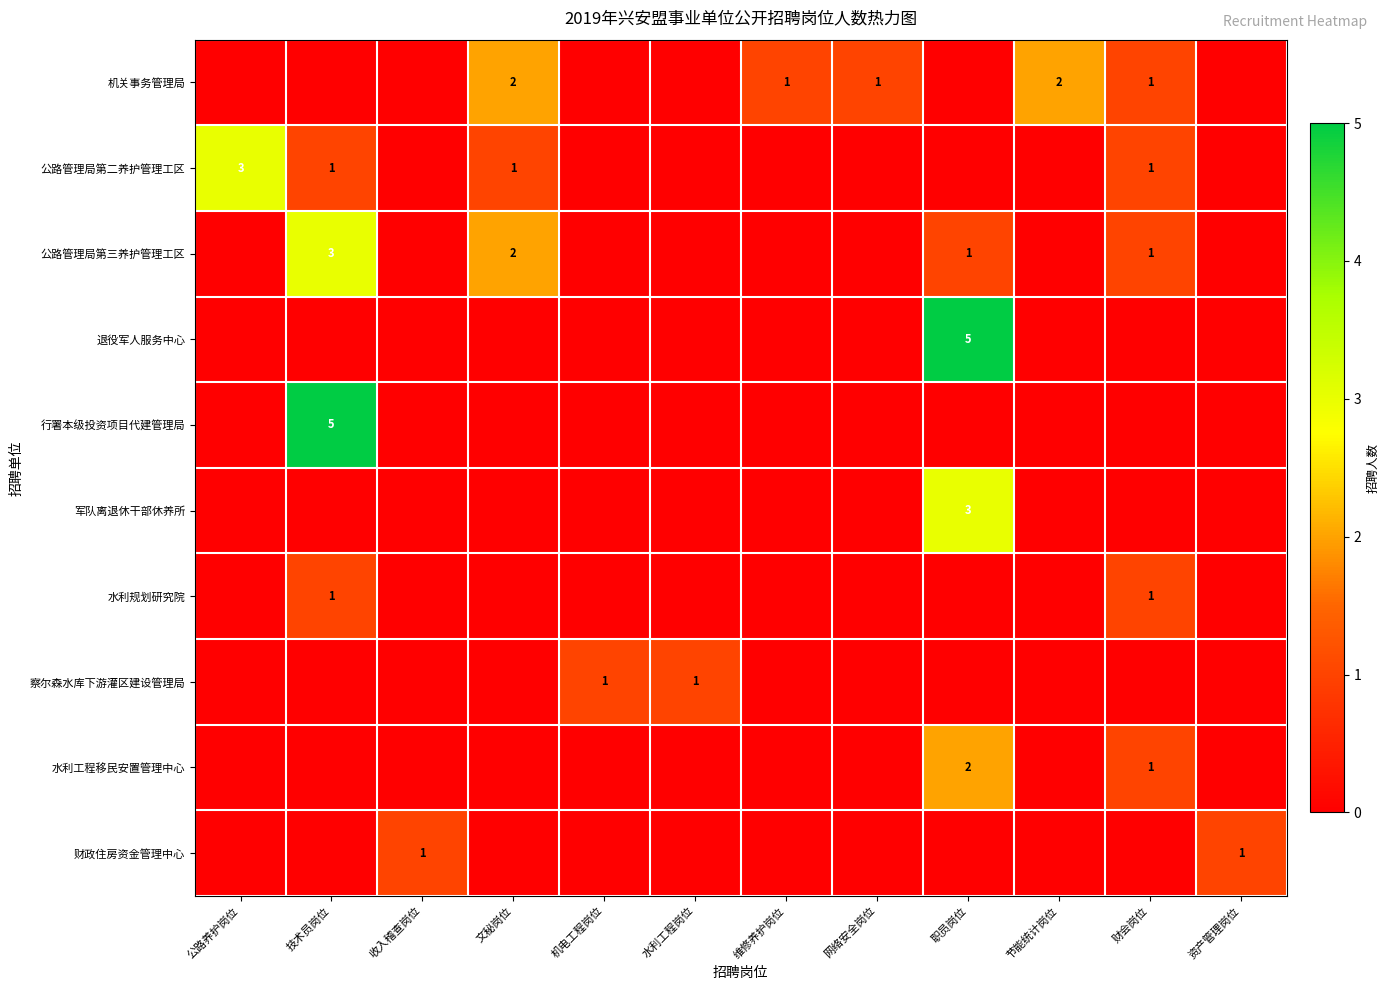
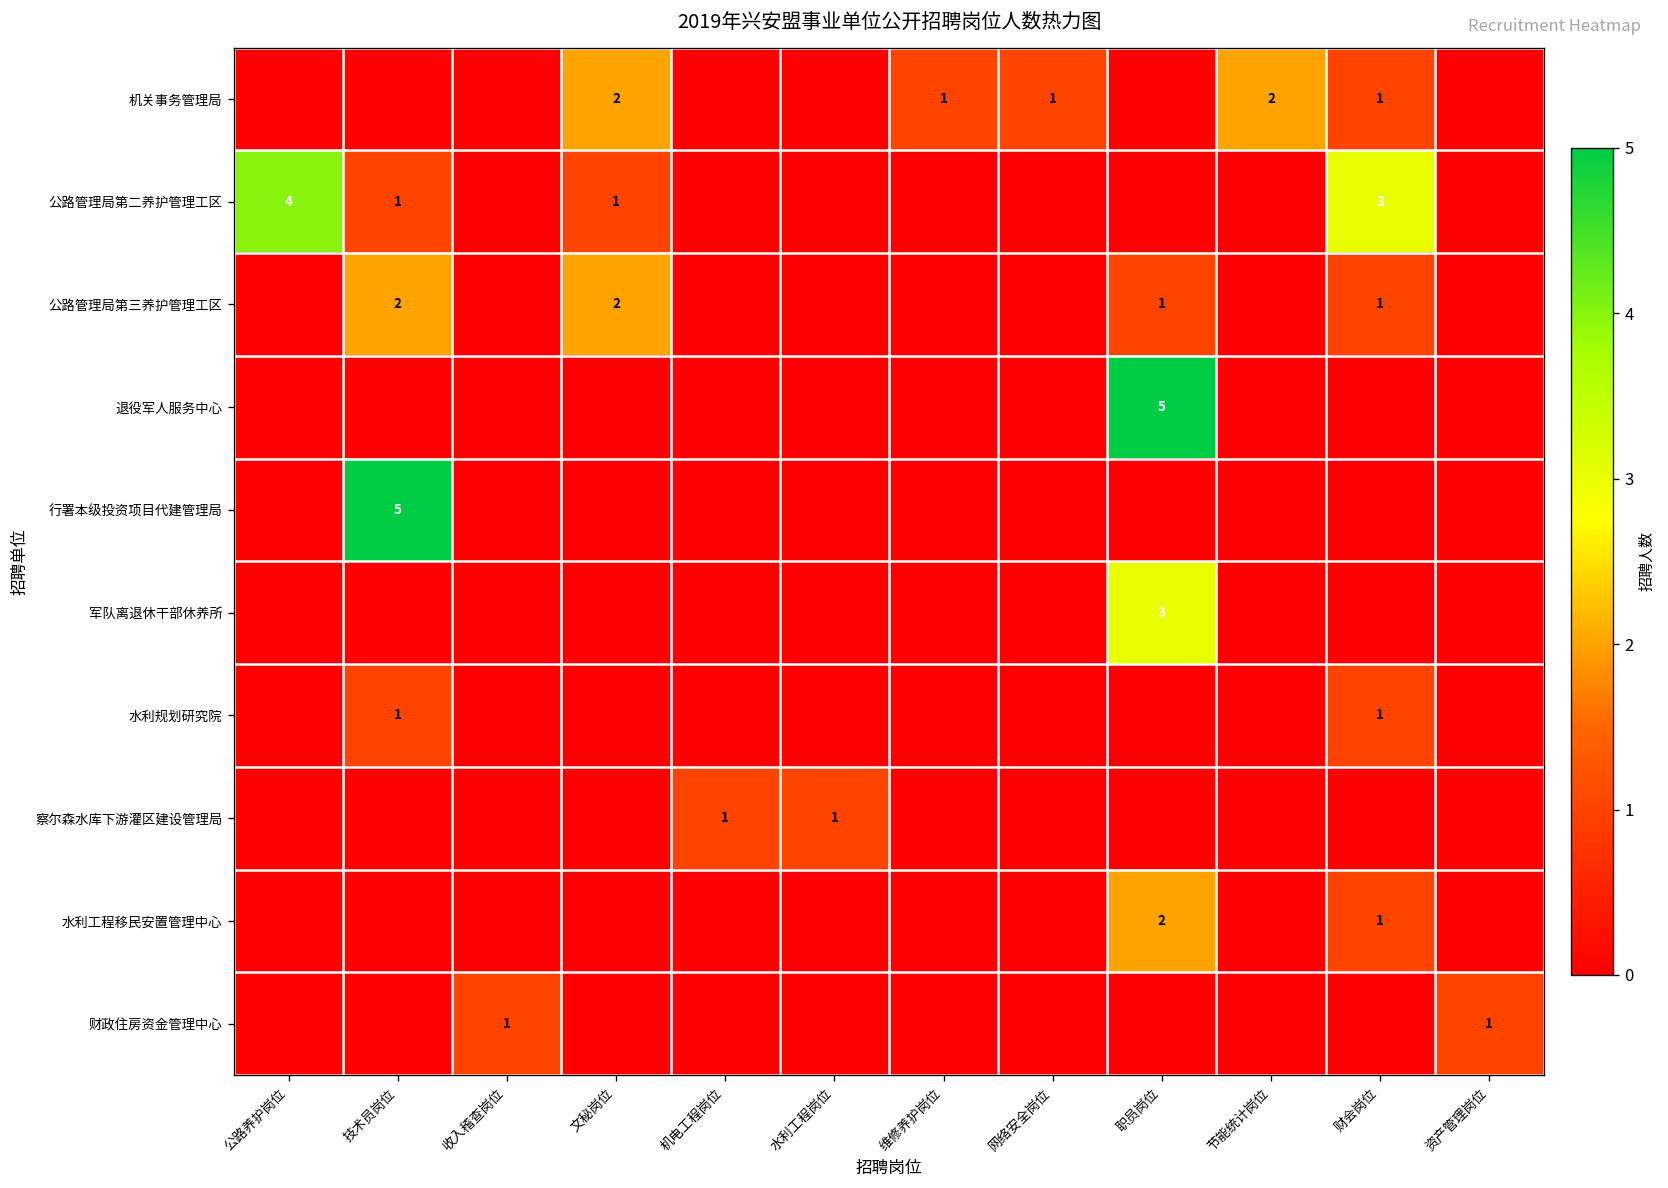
  {
    "机关事务管理局": {
      "文秘岗位": 2,
      "维修养护岗位": 1,
      "网络安全岗位": 1,
      "节能统计岗位": 2,
      "财会岗位": 1
    },
    "公路管理局第二养护管理工区": {
-     "公路养护岗位": 3,
+     "公路养护岗位": 4,
      "技术员岗位": 1,
      "文秘岗位": 1,
-     "财会岗位": 1
+     "财会岗位": 3
    },
    "公路管理局第三养护管理工区": {
-     "技术员岗位": 3,
+     "技术员岗位": 2,
      "文秘岗位": 2,
      "职员岗位": 1,
      "财会岗位": 1
    },
    "退役军人服务中心": {
      "职员岗位": 5
    },
    "行署本级投资项目代建管理局": {
      "技术员岗位": 5
    },
    "军队离退休干部休养所": {
      "职员岗位": 3
    },
    "水利规划研究院": {
      "技术员岗位": 1,
      "财会岗位": 1
    },
    "察尔森水库下游灌区建设管理局": {
      "机电工程岗位": 1,
      "水利工程岗位": 1
    },
    "水利工程移民安置管理中心": {
      "职员岗位": 2,
      "财会岗位": 1
    },
    "财政住房资金管理中心": {
      "收入稽查岗位": 1,
      "资产管理岗位": 1
    }
  }
